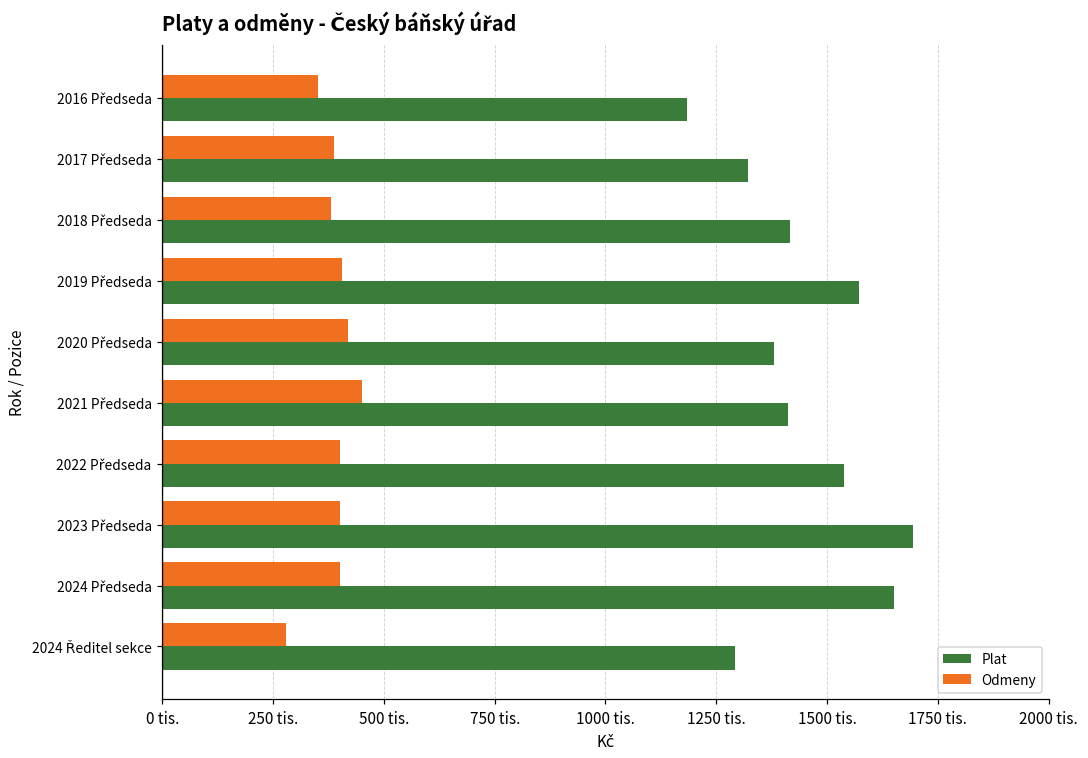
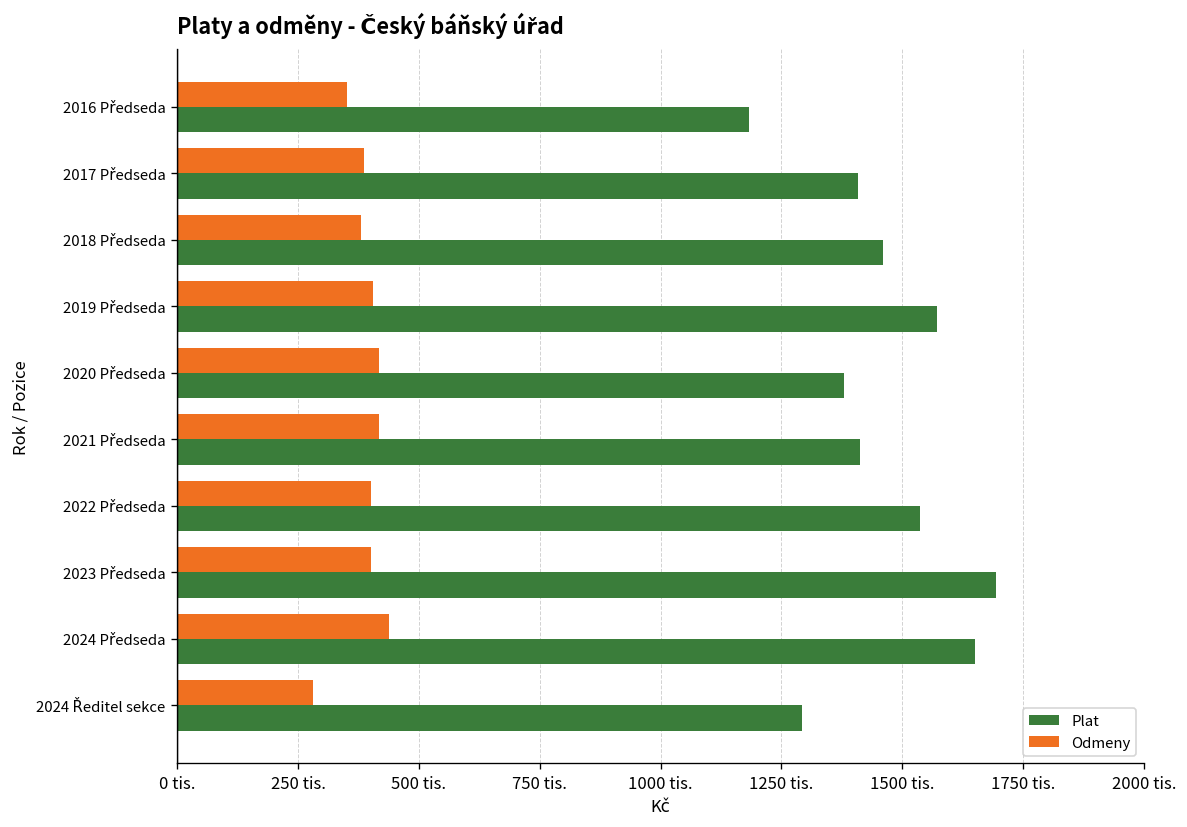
  {
    "Plat": {
      "2016 Předseda": "1180 tis.",
-     "2017 Předseda": "1320 tis.",
-     "2018 Předseda": "1420 tis.",
+     "2017 Předseda": "1410 tis.",
+     "2018 Předseda": "1460 tis.",
      "2019 Předseda": "1570 tis.",
      "2020 Předseda": "1380 tis.",
      "2021 Předseda": "1410 tis.",
      "2022 Předseda": "1540 tis.",
      "2023 Předseda": "1690 tis.",
      "2024 Předseda": "1650 tis.",
      "2024 Ředitel sekce": "1290 tis."
    },
    "Odmeny": {
      "2016 Předseda": "350 tis.",
      "2017 Předseda": "390 tis.",
      "2018 Předseda": "380 tis.",
      "2019 Předseda": "410 tis.",
      "2020 Předseda": "420 tis.",
-     "2021 Předseda": "450 tis.",
+     "2021 Předseda": "420 tis.",
      "2022 Předseda": "400 tis.",
      "2023 Předseda": "400 tis.",
-     "2024 Předseda": "400 tis.",
+     "2024 Předseda": "440 tis.",
      "2024 Ředitel sekce": "280 tis."
    }
  }
